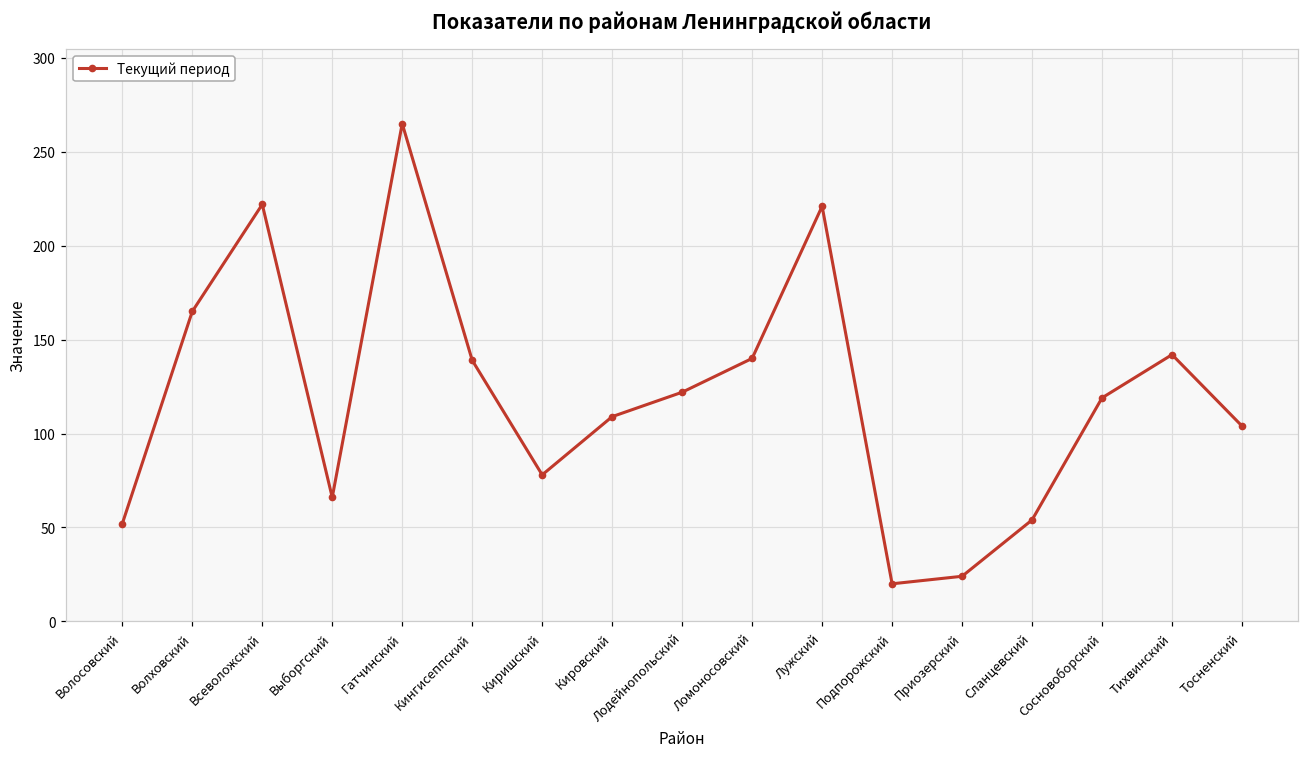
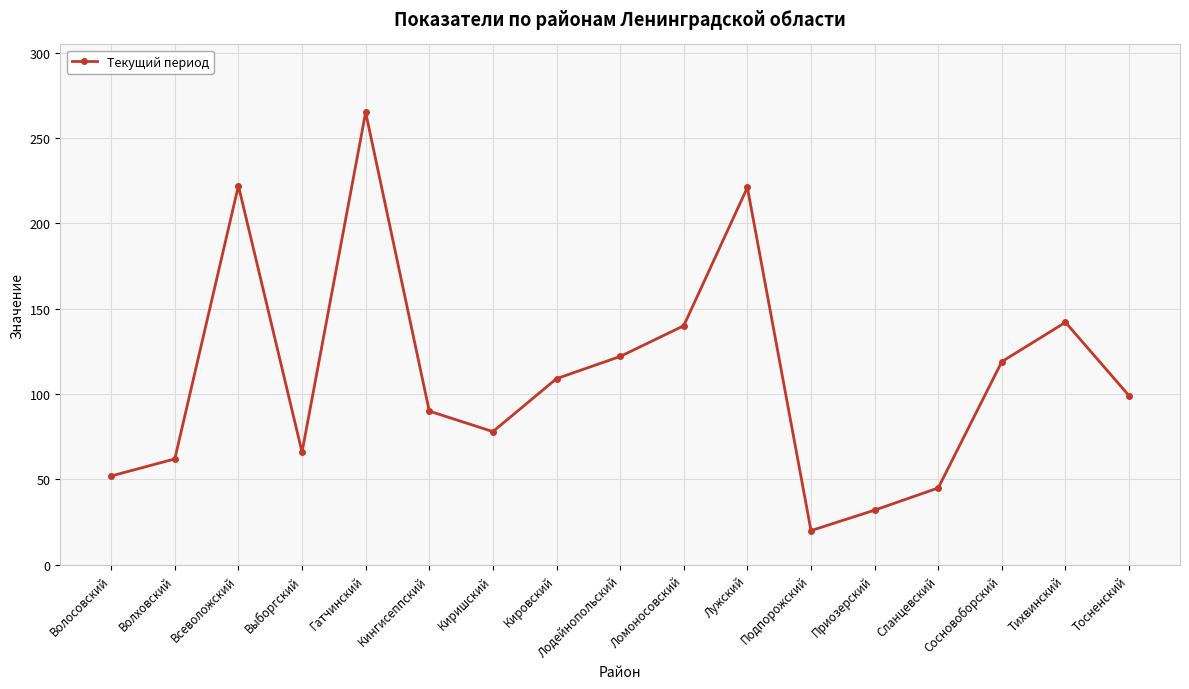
  {
    "Волосовский": 52,
-   "Волховский": 165,
+   "Волховский": 62,
    "Всеволожский": 222,
    "Выборгский": 66,
    "Гатчинский": 265,
-   "Кингисеппский": 139,
+   "Кингисеппский": 90,
    "Киришский": 78,
    "Кировский": 109,
    "Лодейнопольский": 122,
    "Ломоносовский": 140,
    "Лужский": 221,
    "Подпорожский": 20,
-   "Приозерский": 24,
-   "Сланцевский": 54,
+   "Приозерский": 32,
+   "Сланцевский": 45,
    "Сосновоборский": 119,
    "Тихвинский": 142,
-   "Тосненский": 104
+   "Тосненский": 99
  }
